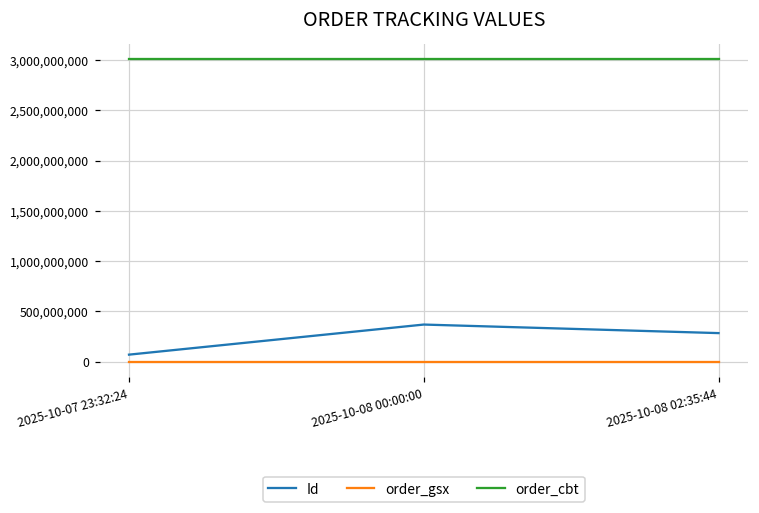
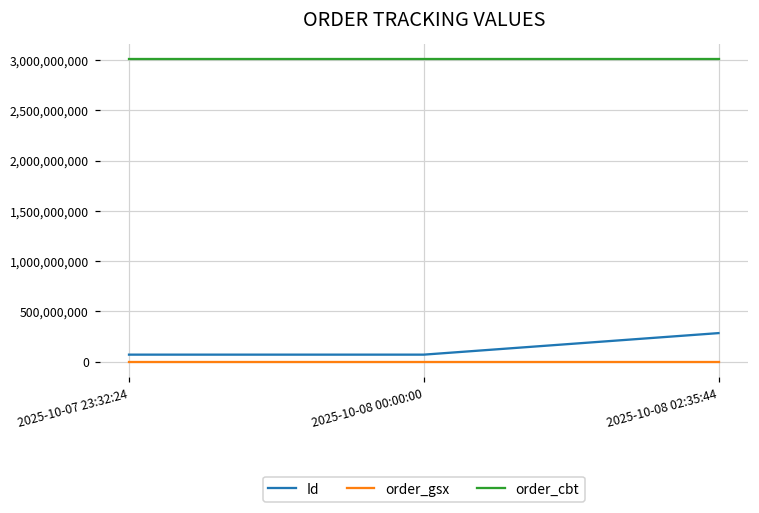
  {
    "Id": {
      "2025-10-07 23:32:24": "100,000,000",
-     "2025-10-08 00:00:00": "400,000,000",
+     "2025-10-08 00:00:00": "100,000,000",
      "2025-10-08 02:35:44": "300,000,000"
    },
    "order_gsx": {
      "2025-10-07 23:32:24": "0",
      "2025-10-08 00:00:00": "0",
      "2025-10-08 02:35:44": "0"
    },
    "order_cbt": {
      "2025-10-07 23:32:24": "3,000,000,000",
      "2025-10-08 00:00:00": "3,000,000,000",
      "2025-10-08 02:35:44": "3,000,000,000"
    }
  }
